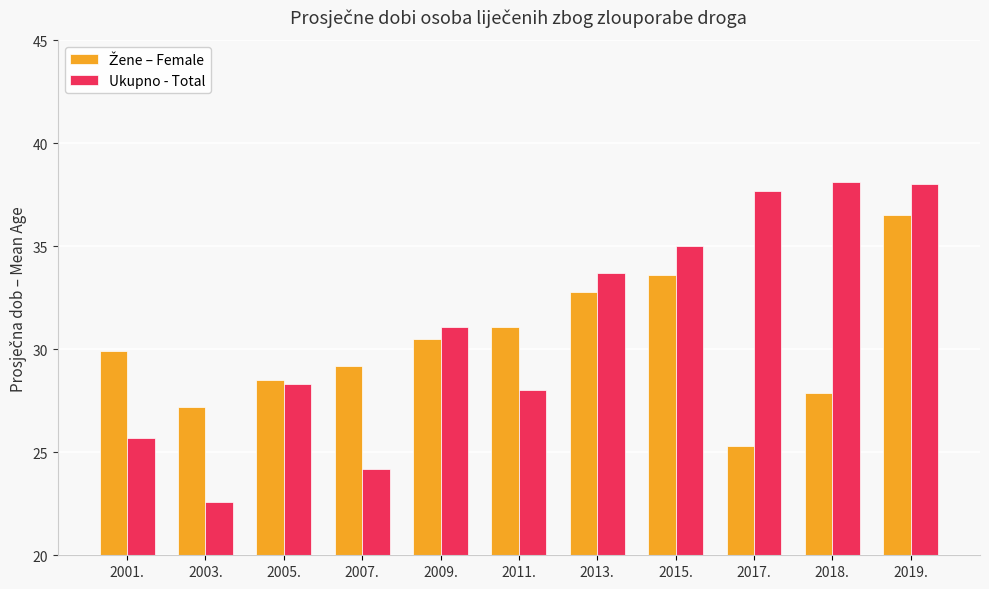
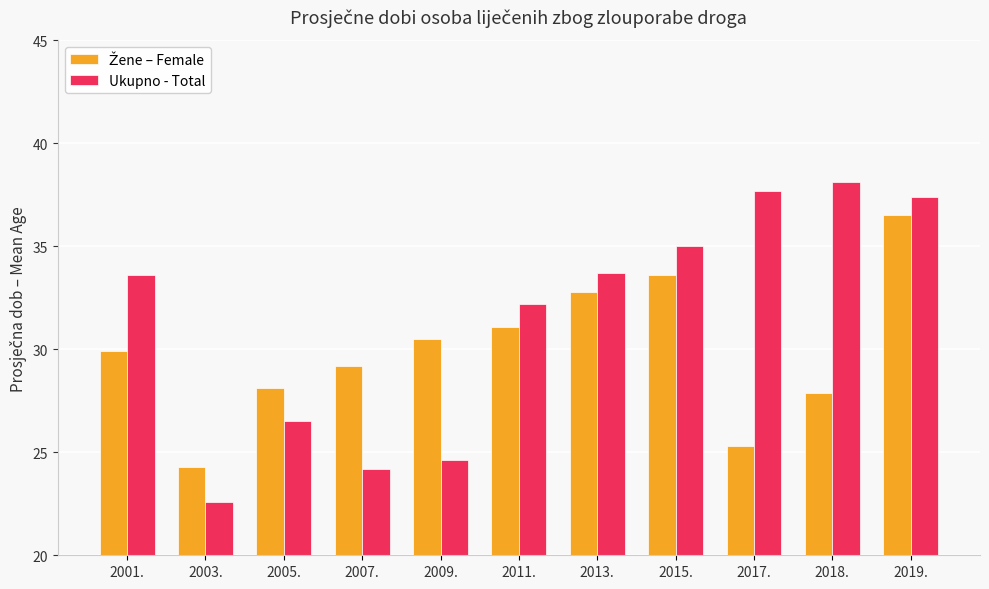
  {
    "Žene – Female": {
      "2001.": 29.9,
-     "2003.": 27.2,
-     "2005.": 28.5,
+     "2003.": 24.3,
+     "2005.": 28.1,
      "2007.": 29.2,
      "2009.": 30.5,
      "2011.": 31.1,
      "2013.": 32.8,
      "2015.": 33.6,
      "2017.": 25.3,
      "2018.": 27.9,
      "2019.": 36.5
    },
    "Ukupno - Total": {
-     "2001.": 25.7,
+     "2001.": 33.6,
      "2003.": 22.6,
-     "2005.": 28.3,
+     "2005.": 26.5,
      "2007.": 24.2,
-     "2009.": 31.1,
-     "2011.": 28.0,
+     "2009.": 24.6,
+     "2011.": 32.2,
      "2013.": 33.7,
      "2015.": 35.0,
      "2017.": 37.7,
      "2018.": 38.1,
-     "2019.": 38.0
+     "2019.": 37.4
    }
  }
